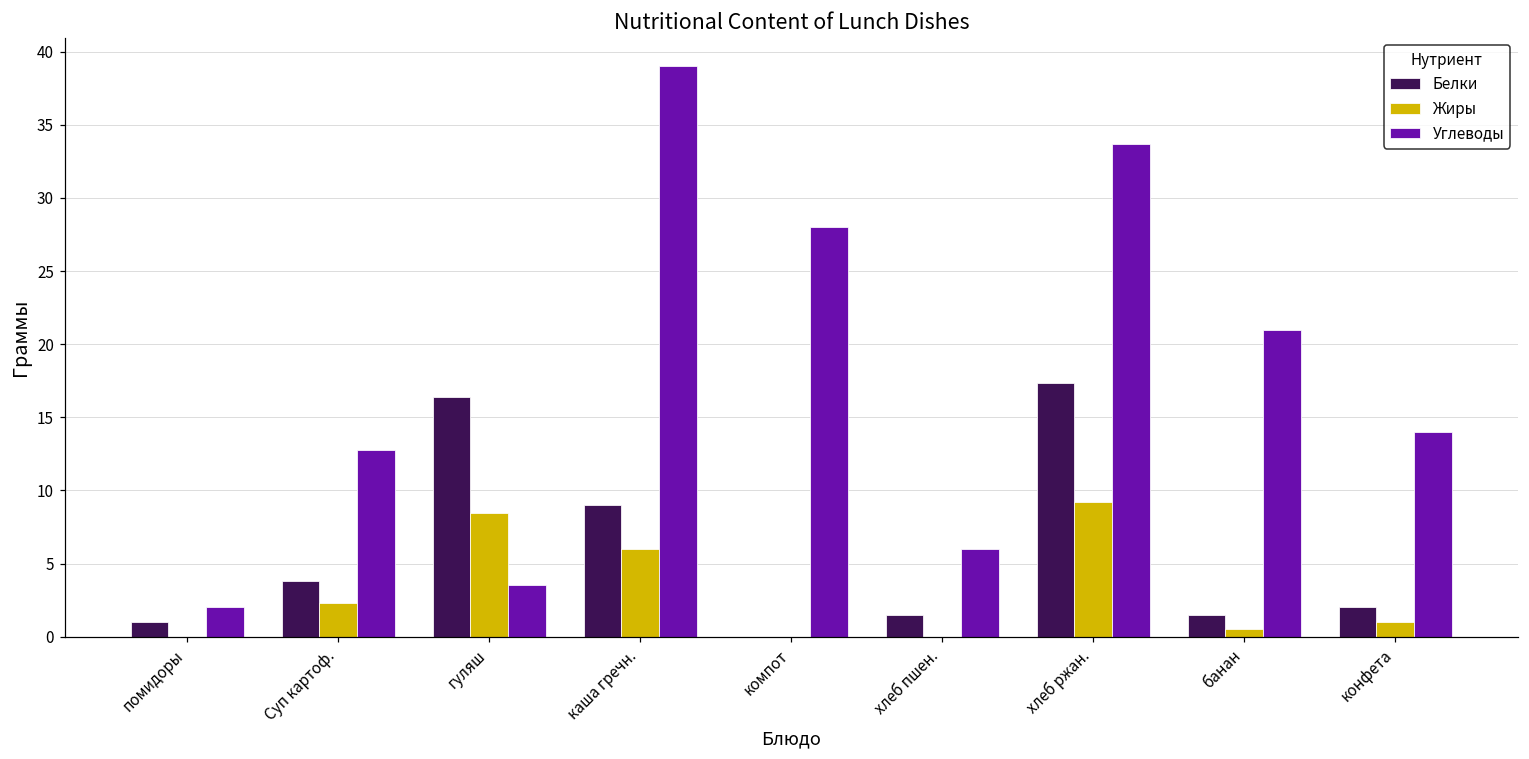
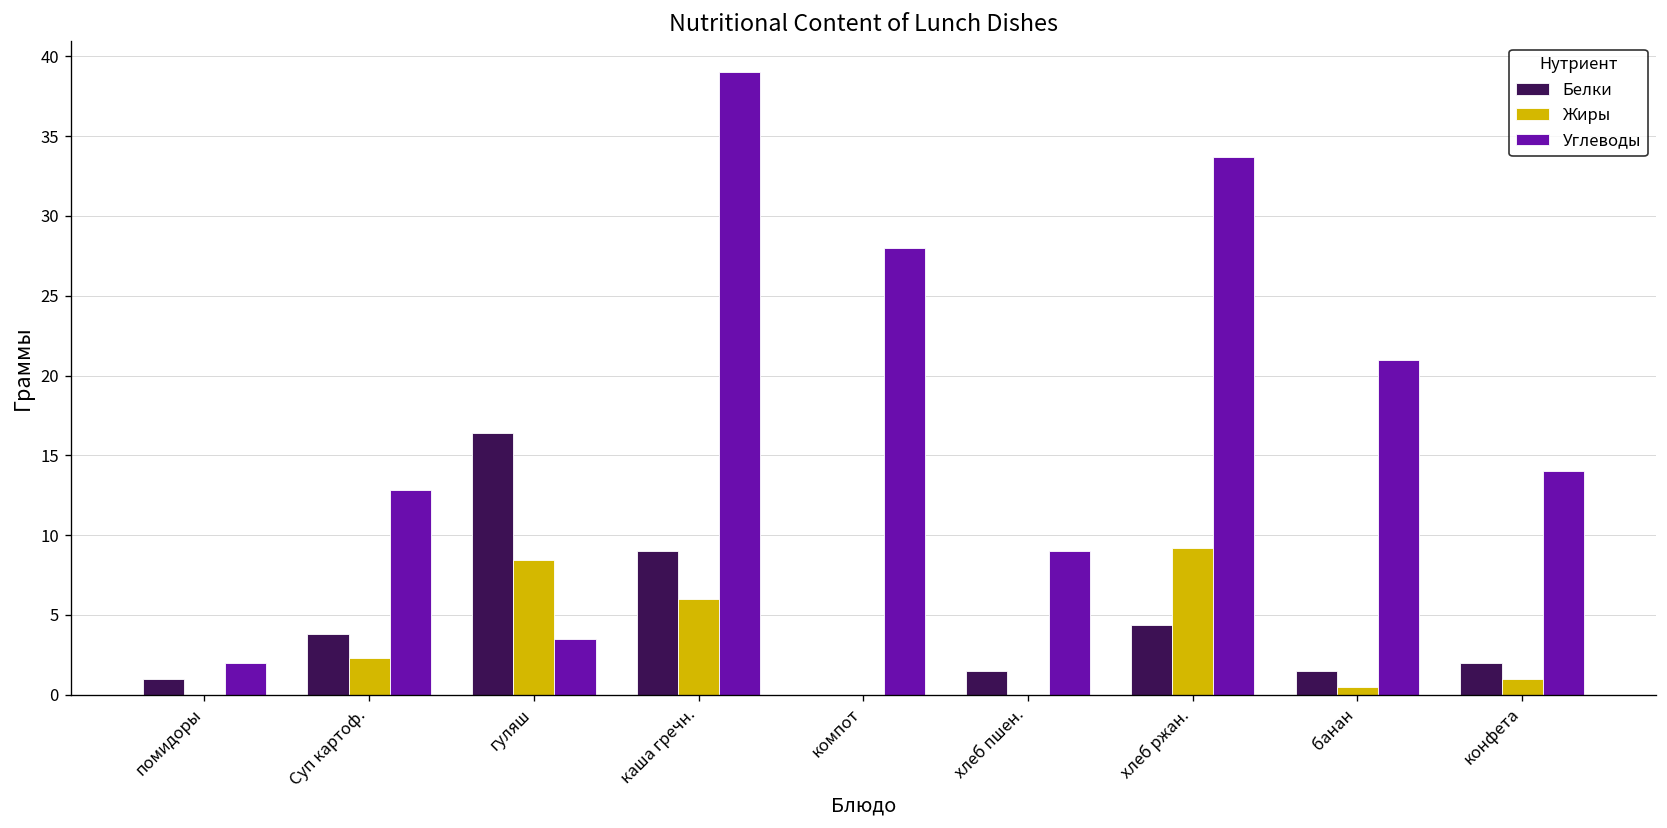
  {
    "Белки": {
      "помидоры": 1.0,
      "Суп картоф.": 3.8,
      "гуляш": 16.4,
      "каша гречн.": 9.0,
      "компот": 0.0,
      "хлеб пшен.": 1.5,
-     "хлеб ржан.": 17.4,
+     "хлеб ржан.": 4.3,
      "банан": 1.5,
      "конфета": 2.0
    },
    "Жиры": {
      "помидоры": 0.0,
      "Суп картоф.": 2.3,
      "гуляш": 8.4,
      "каша гречн.": 6.0,
      "компот": 0.0,
      "хлеб пшен.": 0.0,
      "хлеб ржан.": 9.2,
      "банан": 0.5,
      "конфета": 1.0
    },
    "Углеводы": {
      "помидоры": 2,
      "Суп картоф.": 12.8,
      "гуляш": 3.5,
      "каша гречн.": 39,
      "компот": 28,
-     "хлеб пшен.": 6,
+     "хлеб пшен.": 9,
      "хлеб ржан.": 33.7,
      "банан": 21,
      "конфета": 14
    }
  }
